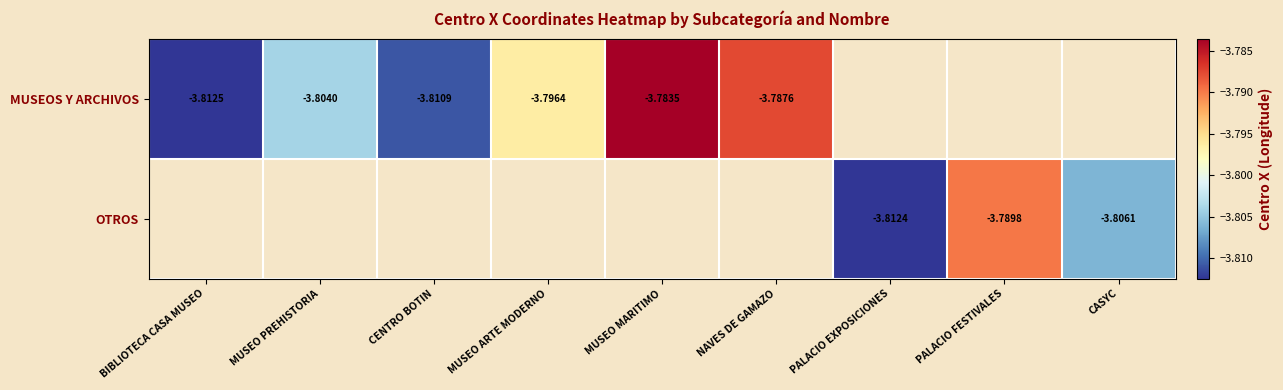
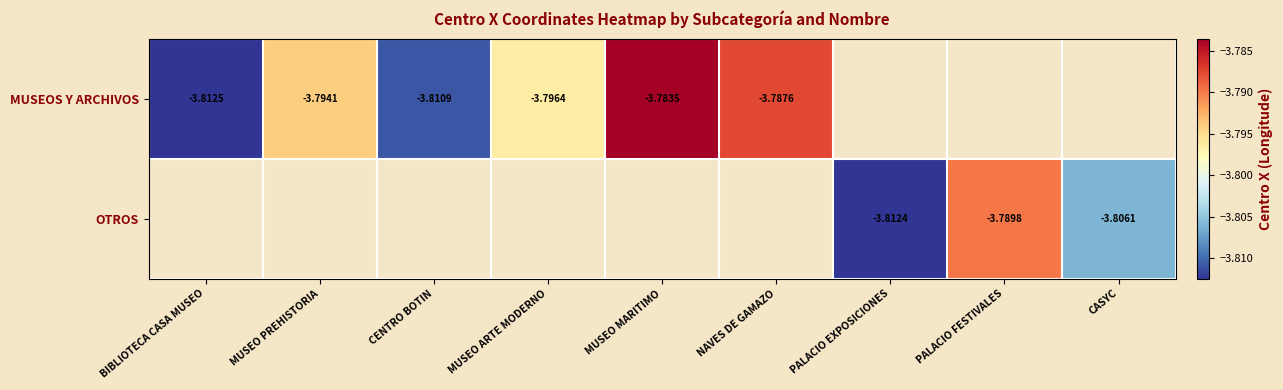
  {
    "MUSEOS Y ARCHIVOS": {
      "BIBLIOTECA CASA MUSEO": -3.8125,
-     "MUSEO PREHISTORIA": -3.8040,
+     "MUSEO PREHISTORIA": -3.7941,
      "CENTRO BOTIN": -3.8109,
      "MUSEO ARTE MODERNO": -3.7964,
      "MUSEO MARITIMO": -3.7835,
      "NAVES DE GAMAZO": -3.7876
    },
    "OTROS": {
      "PALACIO EXPOSICIONES": -3.8124,
      "PALACIO FESTIVALES": -3.7898,
      "CASYC": -3.8061
    }
  }
